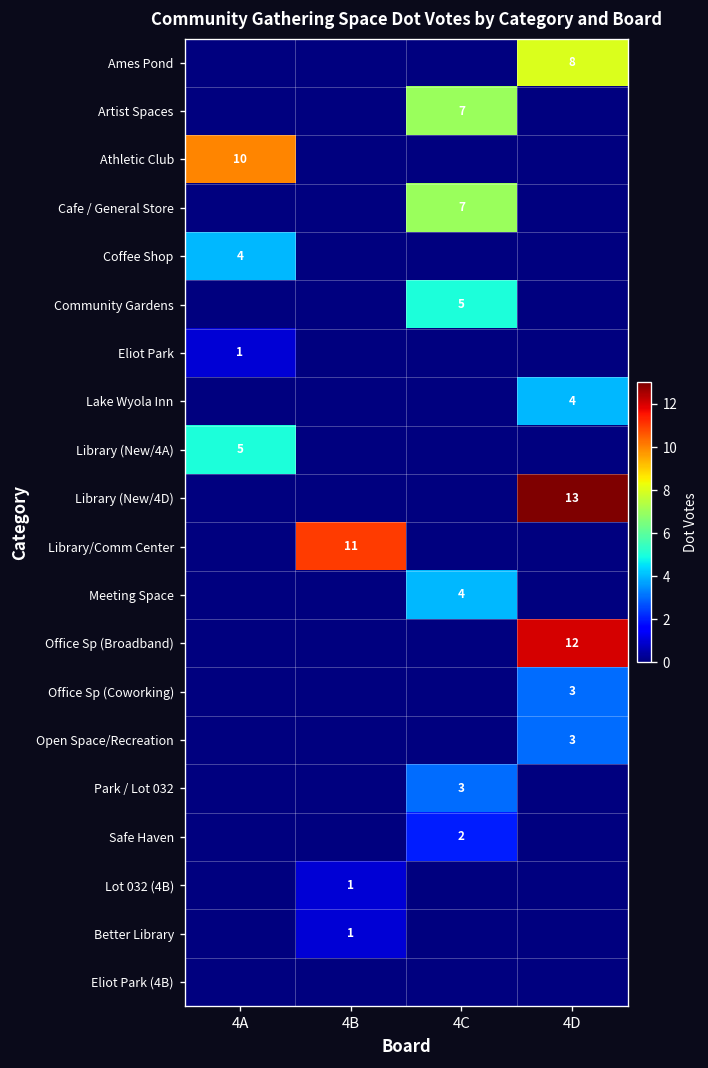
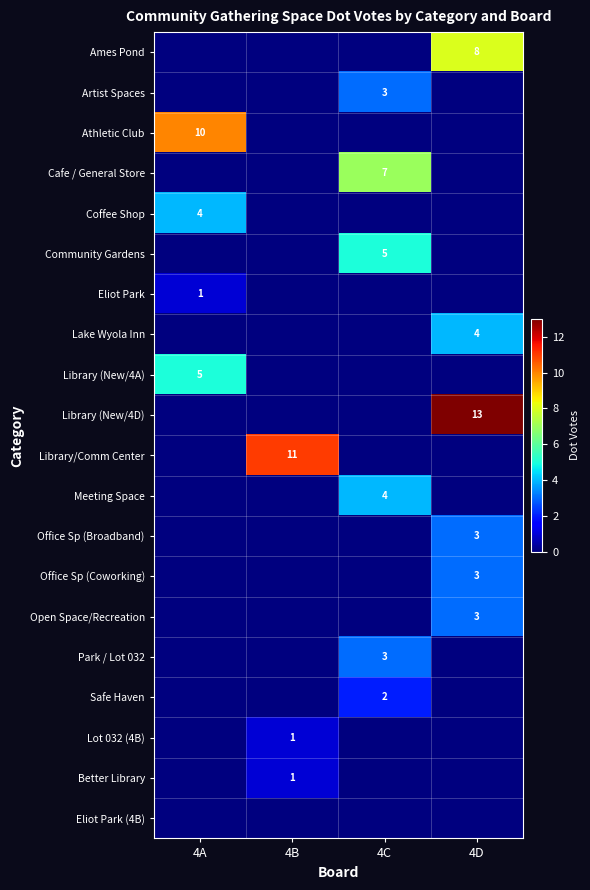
  {
    "Ames Pond": {
      "4D": 8
    },
    "Artist Spaces": {
-     "4C": 7
+     "4C": 3
    },
    "Athletic Club": {
      "4A": 10
    },
    "Cafe / General Store": {
      "4C": 7
    },
    "Coffee Shop": {
      "4A": 4
    },
    "Community Gardens": {
      "4C": 5
    },
    "Eliot Park": {
      "4A": 1
    },
    "Lake Wyola Inn": {
      "4D": 4
    },
    "Library (New/4A)": {
      "4A": 5
    },
    "Library (New/4D)": {
      "4D": 13
    },
    "Library/Comm Center": {
      "4B": 11
    },
    "Meeting Space": {
      "4C": 4
    },
    "Office Sp (Broadband)": {
-     "4D": 12
+     "4D": 3
    },
    "Office Sp (Coworking)": {
      "4D": 3
    },
    "Open Space/Recreation": {
      "4D": 3
    },
    "Park / Lot 032": {
      "4C": 3
    },
    "Safe Haven": {
      "4C": 2
    },
    "Lot 032 (4B)": {
      "4B": 1
    },
    "Better Library": {
      "4B": 1
    }
  }
